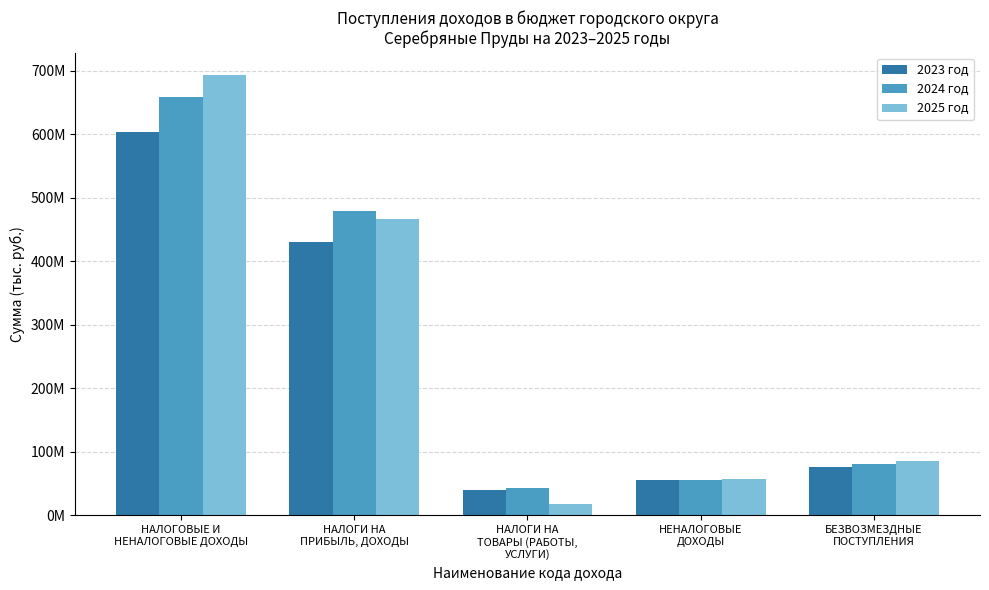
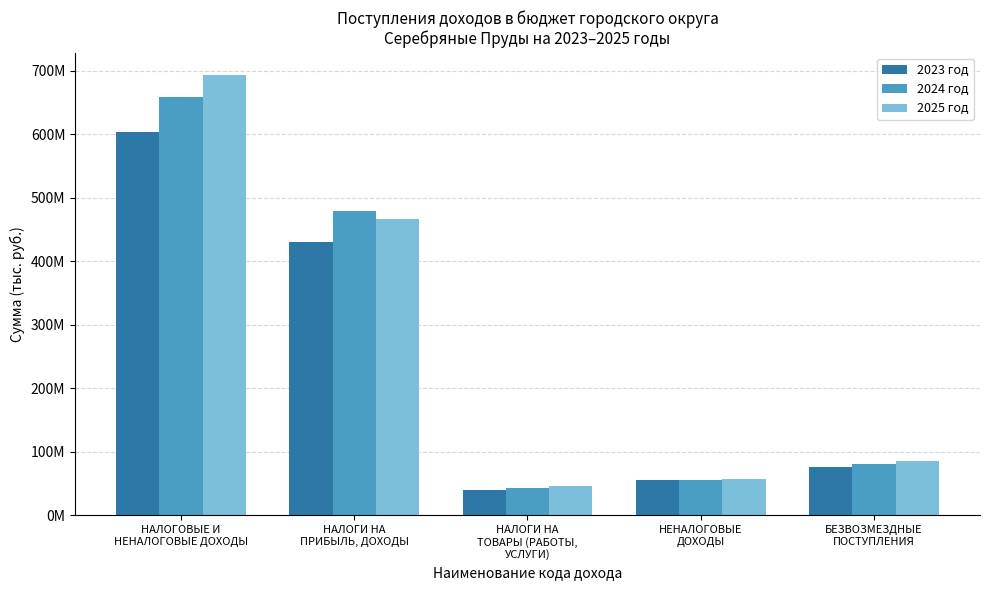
  {
    "2025 год": {
      "НАЛОГОВЫЕ И НЕНАЛОГОВЫЕ ДОХОДЫ": 690000000,
      "НАЛОГИ НА ПРИБЫЛЬ, ДОХОДЫ": 470000000,
-     "НАЛОГИ НА ТОВАРЫ (РАБОТЫ, УСЛУГИ)": 20000000,
+     "НАЛОГИ НА ТОВАРЫ (РАБОТЫ, УСЛУГИ)": 50000000,
      "НЕНАЛОГОВЫЕ ДОХОДЫ": 60000000,
      "БЕЗВОЗМЕЗДНЫЕ ПОСТУПЛЕНИЯ": 90000000
    }
  }
